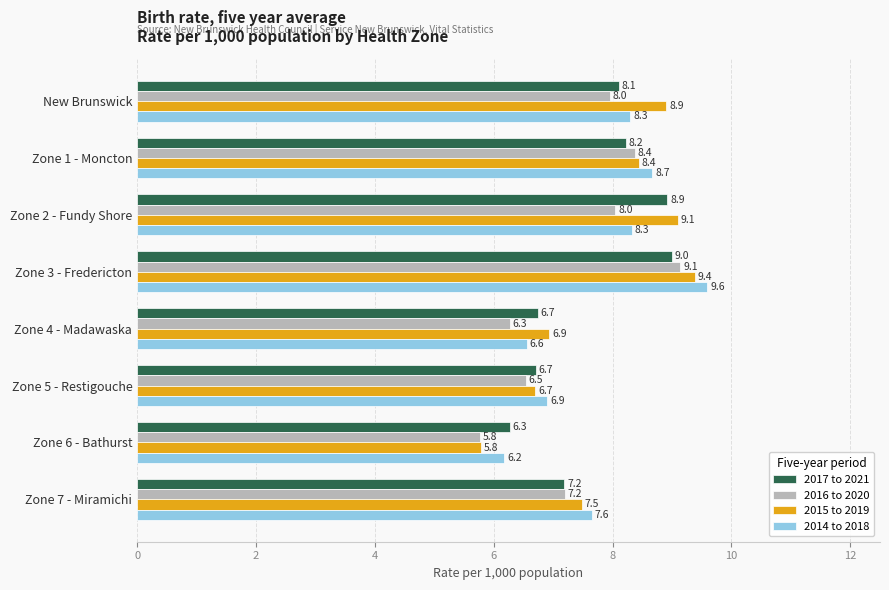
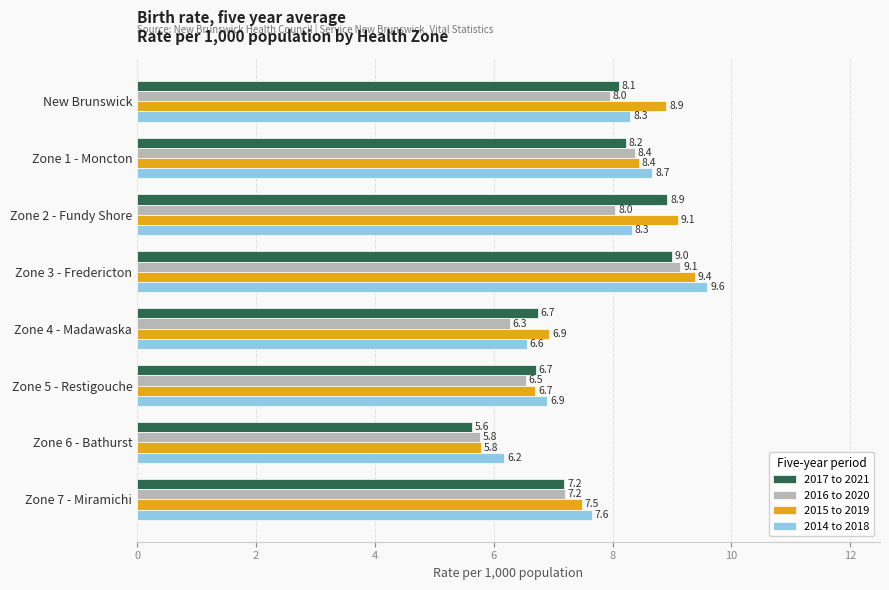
  {
    "2017 to 2021": {
      "New Brunswick": 8.1,
      "Zone 1 - Moncton": 8.2,
      "Zone 2 - Fundy Shore": 8.9,
      "Zone 3 - Fredericton": 9.0,
      "Zone 4 - Madawaska": 6.7,
      "Zone 5 - Restigouche": 6.7,
-     "Zone 6 - Bathurst": 6.3,
+     "Zone 6 - Bathurst": 5.6,
      "Zone 7 - Miramichi": 7.2
    },
    "2016 to 2020": {
      "New Brunswick": 8.0,
      "Zone 1 - Moncton": 8.4,
      "Zone 2 - Fundy Shore": 8.0,
      "Zone 3 - Fredericton": 9.1,
      "Zone 4 - Madawaska": 6.3,
      "Zone 5 - Restigouche": 6.5,
      "Zone 6 - Bathurst": 5.8,
      "Zone 7 - Miramichi": 7.2
    },
    "2015 to 2019": {
      "New Brunswick": 8.9,
      "Zone 1 - Moncton": 8.4,
      "Zone 2 - Fundy Shore": 9.1,
      "Zone 3 - Fredericton": 9.4,
      "Zone 4 - Madawaska": 6.9,
      "Zone 5 - Restigouche": 6.7,
      "Zone 6 - Bathurst": 5.8,
      "Zone 7 - Miramichi": 7.5
    },
    "2014 to 2018": {
      "New Brunswick": 8.3,
      "Zone 1 - Moncton": 8.7,
      "Zone 2 - Fundy Shore": 8.3,
      "Zone 3 - Fredericton": 9.6,
      "Zone 4 - Madawaska": 6.6,
      "Zone 5 - Restigouche": 6.9,
      "Zone 6 - Bathurst": 6.2,
      "Zone 7 - Miramichi": 7.6
    }
  }
